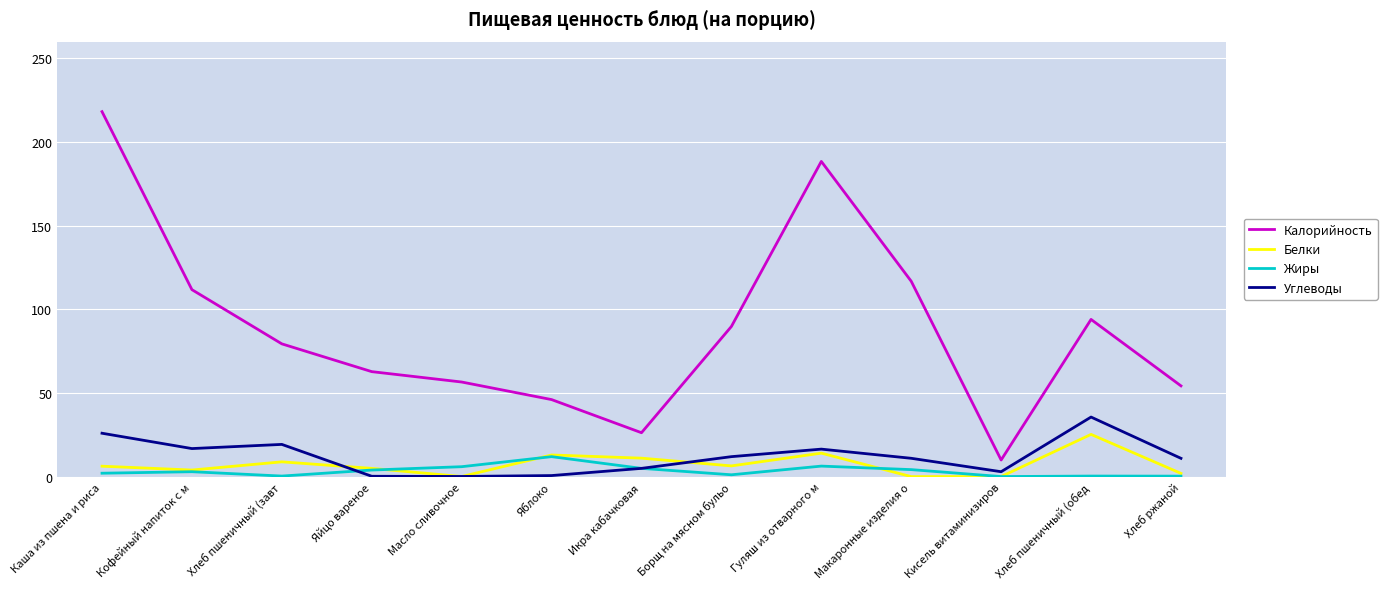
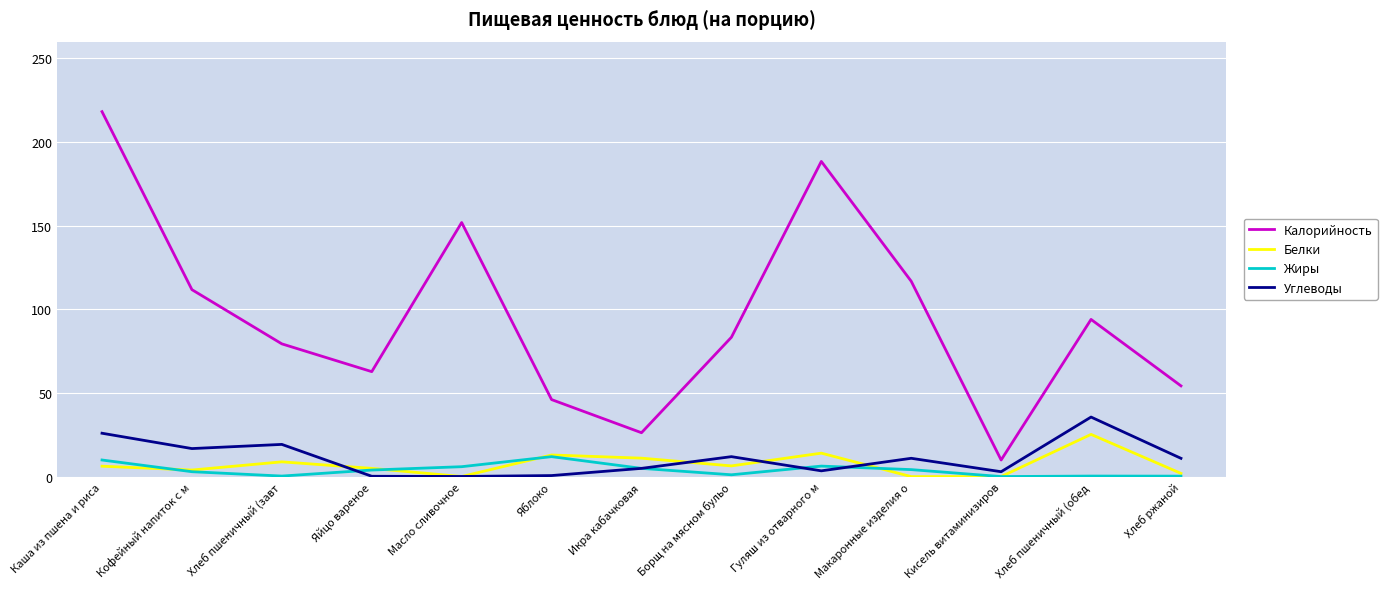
  {
    "Калорийность": {
      "Каша из пшена и риса": 218,
      "Кофейный напиток с м": 112,
      "Хлеб пшеничный (завт": 79,
      "Яйцо вареное": 63,
-     "Масло сливочное": 57,
+     "Масло сливочное": 152,
      "Яблоко": 46,
      "Икра кабачковая": 26,
-     "Борщ на мясном бульо": 90,
+     "Борщ на мясном бульо": 83,
      "Гуляш из отварного м": 188,
      "Макаронные изделия о": 117,
      "Кисель витаминизиров": 10,
      "Хлеб пшеничный (обед": 94,
      "Хлеб ржаной": 54
    },
    "Белки": {
      "Каша из пшена и риса": 6,
      "Хлеб пшеничный (завт": 9,
      "Икра кабачковая": 11,
      "Борщ на мясном бульо": 6,
      "Гуляш из отварного м": 14,
      "Макаронные изделия о": 0,
      "Хлеб пшеничный (обед": 25,
      "Хлеб ржаной": 2
    },
    "Жиры": {
-     "Каша из пшена и риса": 2,
+     "Каша из пшена и риса": 10,
      "Хлеб пшеничный (завт": 0,
      "Масло сливочное": 6,
      "Борщ на мясном бульо": 1,
      "Гуляш из отварного м": 6,
      "Макаронные изделия о": 4,
      "Хлеб пшеничный (обед": 0,
      "Хлеб ржаной": 0
    },
    "Углеводы": {
      "Каша из пшена и риса": 26,
      "Кофейный напиток с м": 17,
      "Хлеб пшеничный (завт": 19,
      "Яйцо вареное": 0,
      "Яблоко": 1,
      "Борщ на мясном бульо": 12,
-     "Гуляш из отварного м": 16,
+     "Гуляш из отварного м": 4,
      "Макаронные изделия о": 11,
      "Кисель витаминизиров": 3,
      "Хлеб пшеничный (обед": 36,
      "Хлеб ржаной": 11
    }
  }
